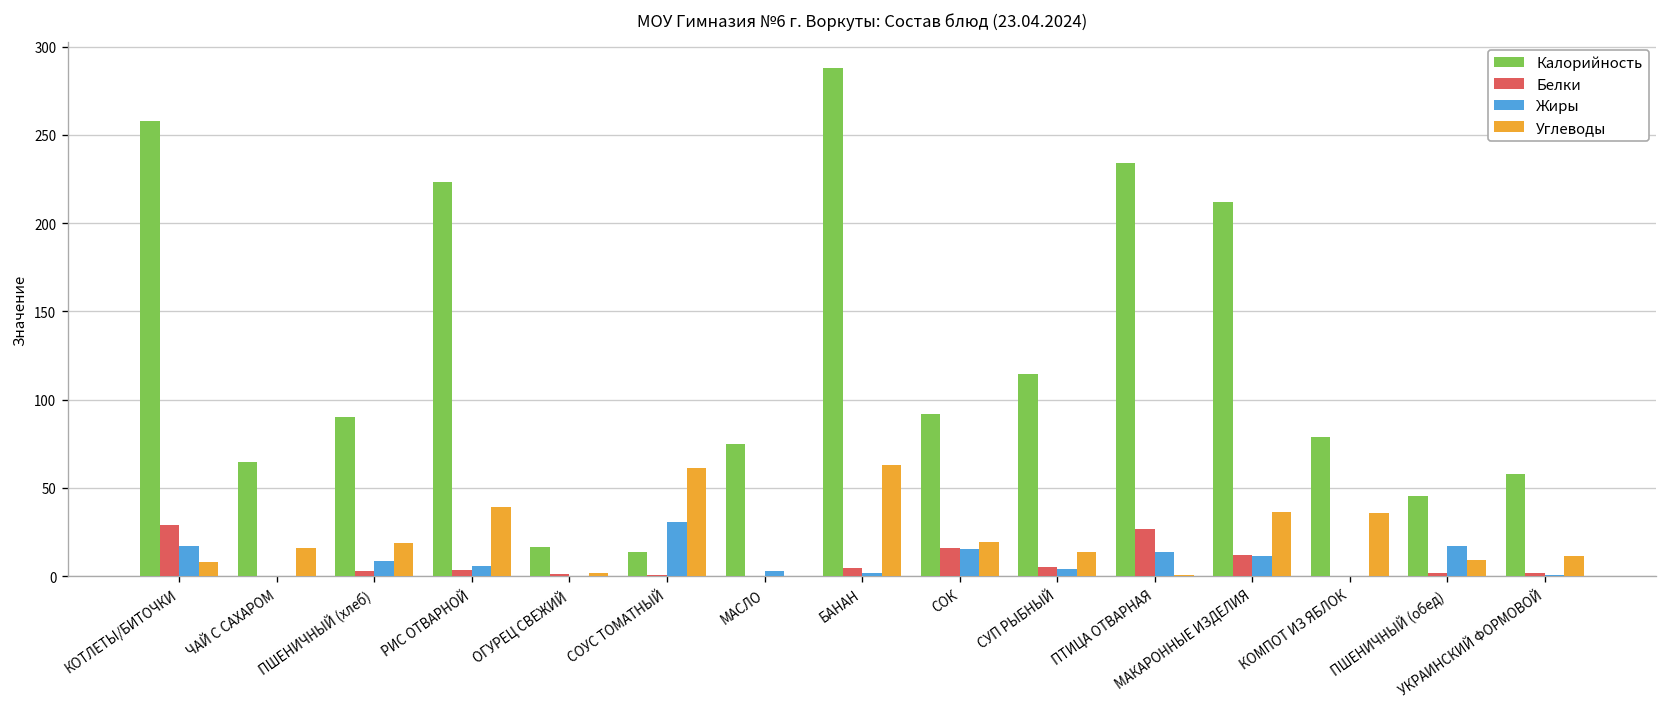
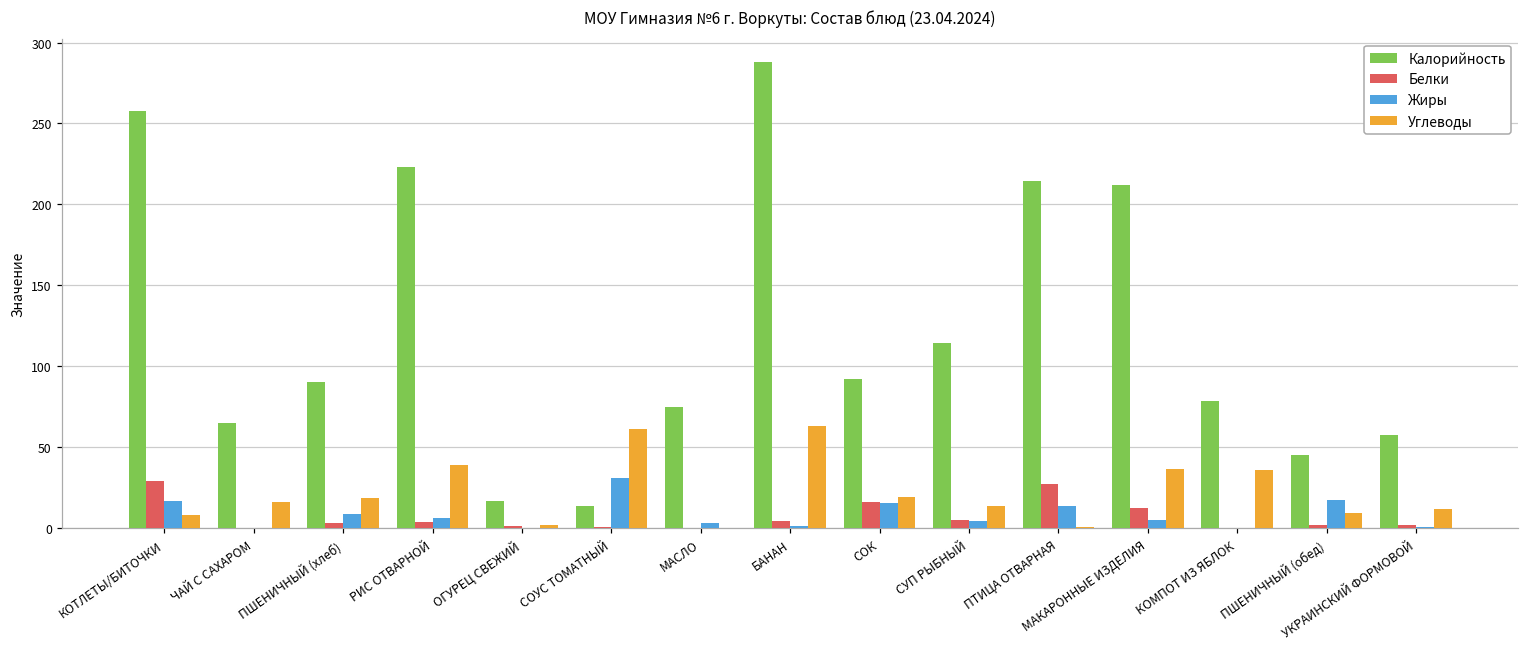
  {
    "Калорийность": {
      "КОТЛЕТЫ/БИТОЧКИ": 258,
      "ЧАЙ С САХАРОМ": 65,
      "ПШЕНИЧНЫЙ (хлеб)": 90,
      "РИС ОТВАРНОЙ": 223,
      "ОГУРЕЦ СВЕЖИЙ": 17,
      "СОУС ТОМАТНЫЙ": 14,
      "МАСЛО": 75,
      "БАНАН": 288,
      "СОК": 92,
      "СУП РЫБНЫЙ": 115,
-     "ПТИЦА ОТВАРНАЯ": 234,
+     "ПТИЦА ОТВАРНАЯ": 215,
      "МАКАРОННЫЕ ИЗДЕЛИЯ": 212,
      "КОМПОТ ИЗ ЯБЛОК": 79,
      "ПШЕНИЧНЫЙ (обед)": 45,
      "УКРАИНСКИЙ ФОРМОВОЙ": 58
    },
    "Белки": {
      "КОТЛЕТЫ/БИТОЧКИ": 29,
      "ПШЕНИЧНЫЙ (хлеб)": 3,
      "РИС ОТВАРНОЙ": 4,
      "БАНАН": 5,
      "СОК": 16,
      "СУП РЫБНЫЙ": 5,
      "ПТИЦА ОТВАРНАЯ": 27,
      "МАКАРОННЫЕ ИЗДЕЛИЯ": 12,
      "УКРАИНСКИЙ ФОРМОВОЙ": 2
    },
    "Жиры": {
      "КОТЛЕТЫ/БИТОЧКИ": 17,
      "ЧАЙ С САХАРОМ": 0,
      "ПШЕНИЧНЫЙ (хлеб)": 9,
      "РИС ОТВАРНОЙ": 6,
      "ОГУРЕЦ СВЕЖИЙ": 0,
      "СОУС ТОМАТНЫЙ": 31,
      "МАСЛО": 3,
      "СОК": 16,
      "СУП РЫБНЫЙ": 4,
      "ПТИЦА ОТВАРНАЯ": 14,
-     "МАКАРОННЫЕ ИЗДЕЛИЯ": 11,
+     "МАКАРОННЫЕ ИЗДЕЛИЯ": 5,
      "ПШЕНИЧНЫЙ (обед)": 17
    },
    "Углеводы": {
      "КОТЛЕТЫ/БИТОЧКИ": 8,
      "ЧАЙ С САХАРОМ": 16,
      "ПШЕНИЧНЫЙ (хлеб)": 19,
      "РИС ОТВАРНОЙ": 39,
      "ОГУРЕЦ СВЕЖИЙ": 2,
      "СОУС ТОМАТНЫЙ": 61,
      "БАНАН": 63,
      "СОК": 19,
      "СУП РЫБНЫЙ": 14,
      "МАКАРОННЫЕ ИЗДЕЛИЯ": 36,
      "КОМПОТ ИЗ ЯБЛОК": 36,
      "ПШЕНИЧНЫЙ (обед)": 9,
      "УКРАИНСКИЙ ФОРМОВОЙ": 12
    }
  }
